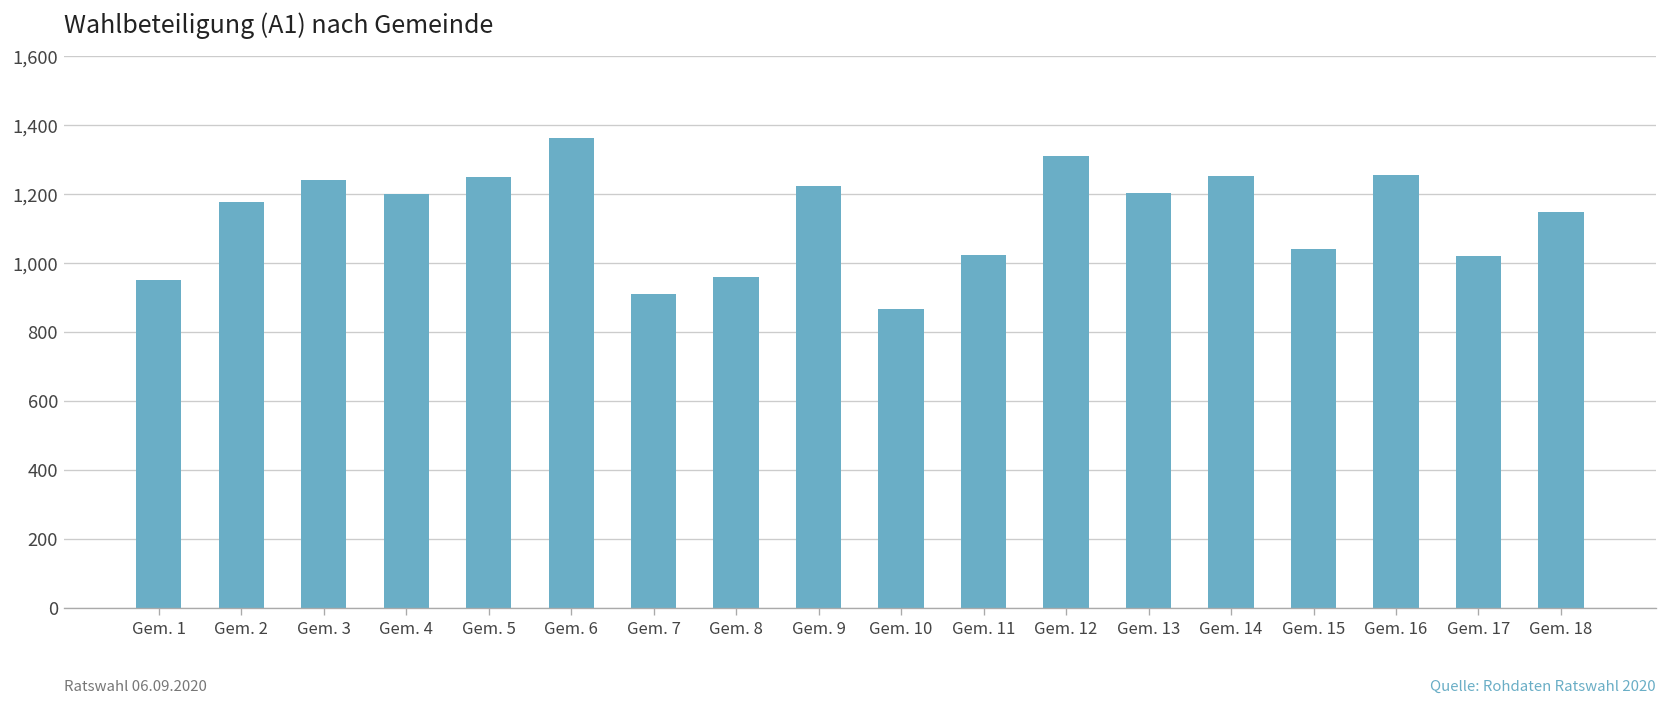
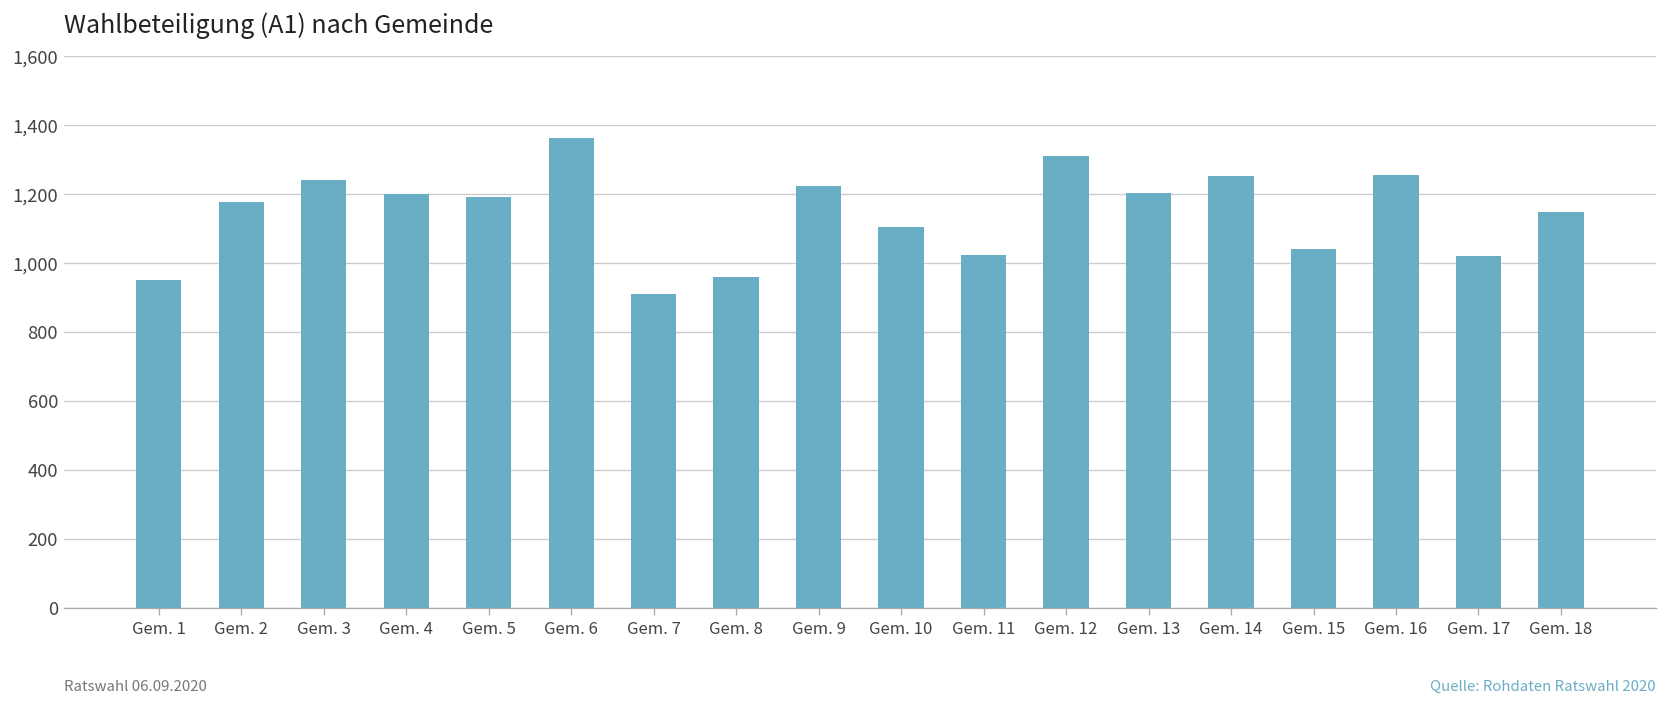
  {
    "Gem. 1": "950",
    "Gem. 2": "1,180",
    "Gem. 3": "1,240",
    "Gem. 4": "1,200",
-   "Gem. 5": "1,250",
+   "Gem. 5": "1,190",
    "Gem. 6": "1,360",
    "Gem. 7": "910",
    "Gem. 8": "960",
    "Gem. 9": "1,220",
-   "Gem. 10": "870",
+   "Gem. 10": "1,100",
    "Gem. 11": "1,020",
    "Gem. 12": "1,310",
    "Gem. 13": "1,200",
    "Gem. 14": "1,250",
    "Gem. 15": "1,040",
    "Gem. 16": "1,250",
    "Gem. 17": "1,020",
    "Gem. 18": "1,150"
  }
